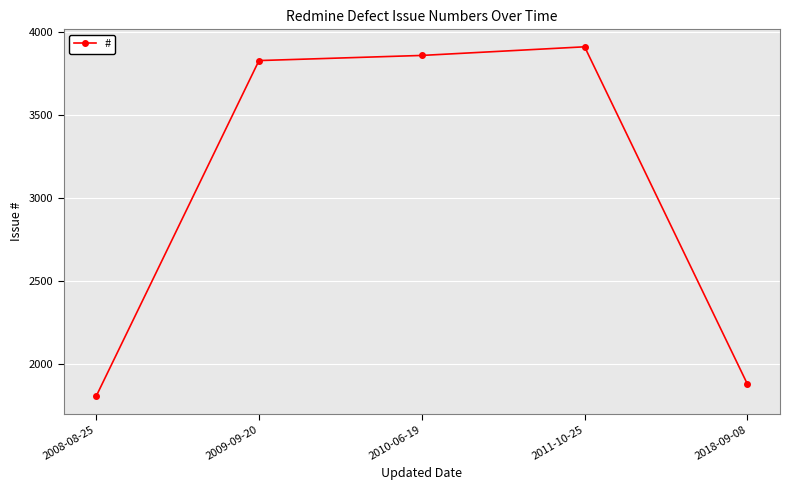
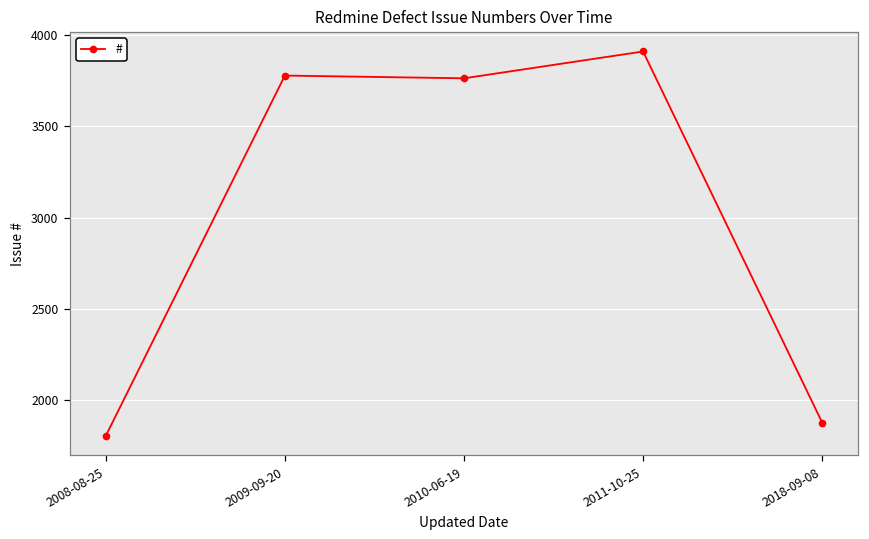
  {
    "2008-08-25": 1800,
-   "2009-09-20": 3830,
-   "2010-06-19": 3860,
+   "2009-09-20": 3780,
+   "2010-06-19": 3760,
    "2011-10-25": 3910,
    "2018-09-08": 1880
  }
